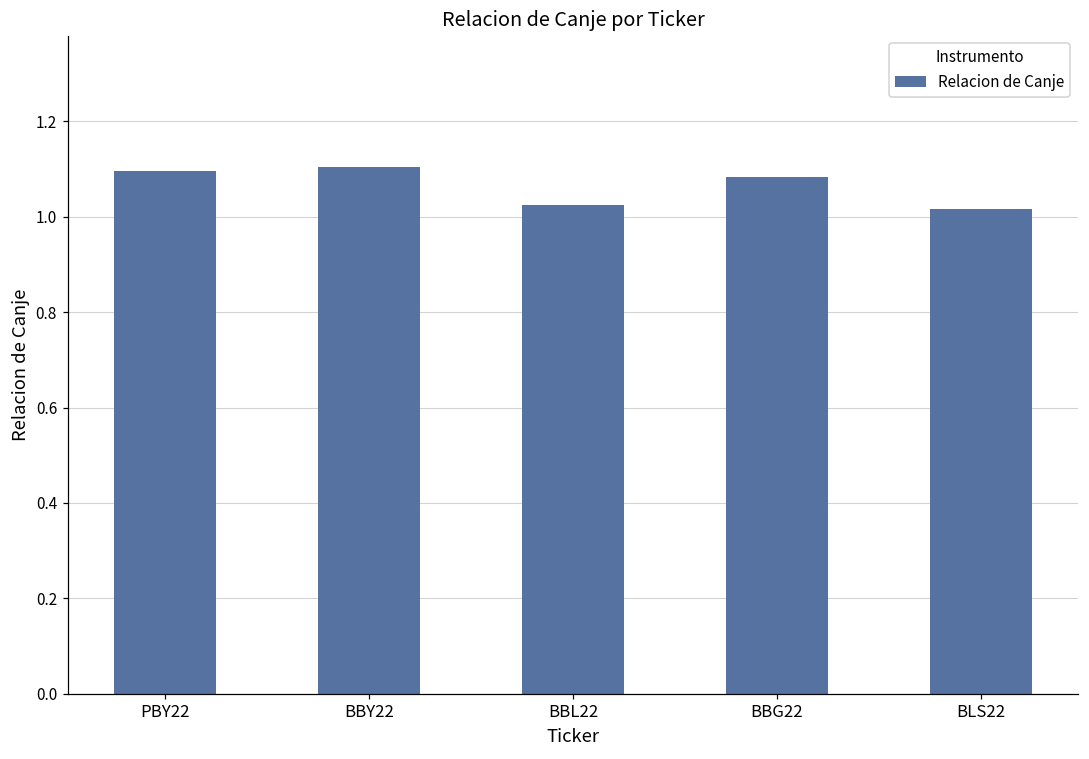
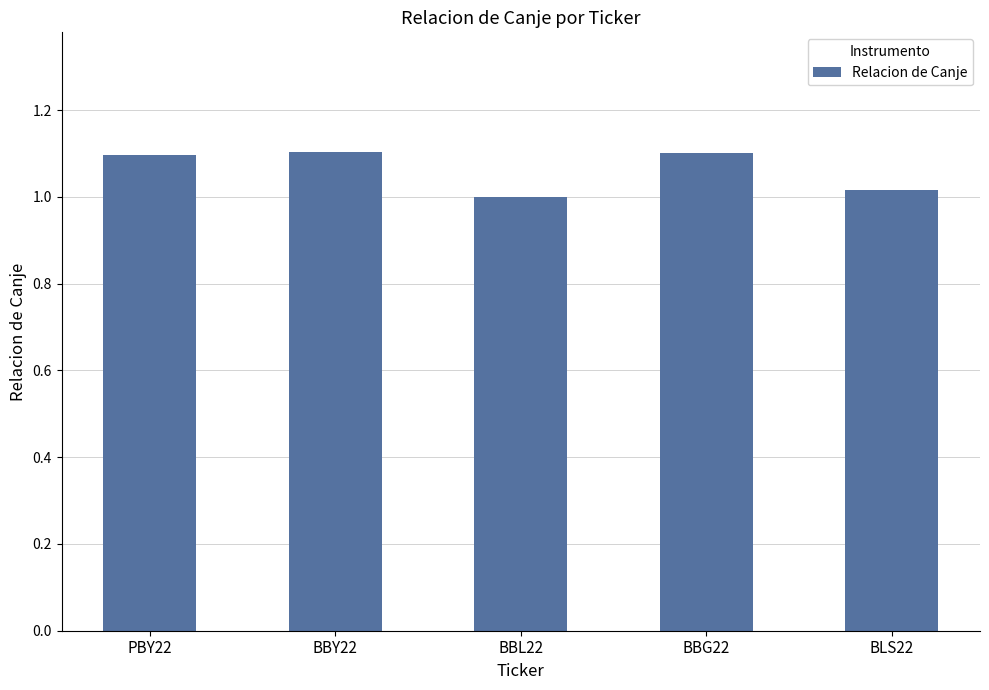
  {
    "PBY22": 1.10,
    "BBY22": 1.10,
-   "BBL22": 1.02,
-   "BBG22": 1.08,
+   "BBL22": 1.00,
+   "BBG22": 1.10,
    "BLS22": 1.02
  }
